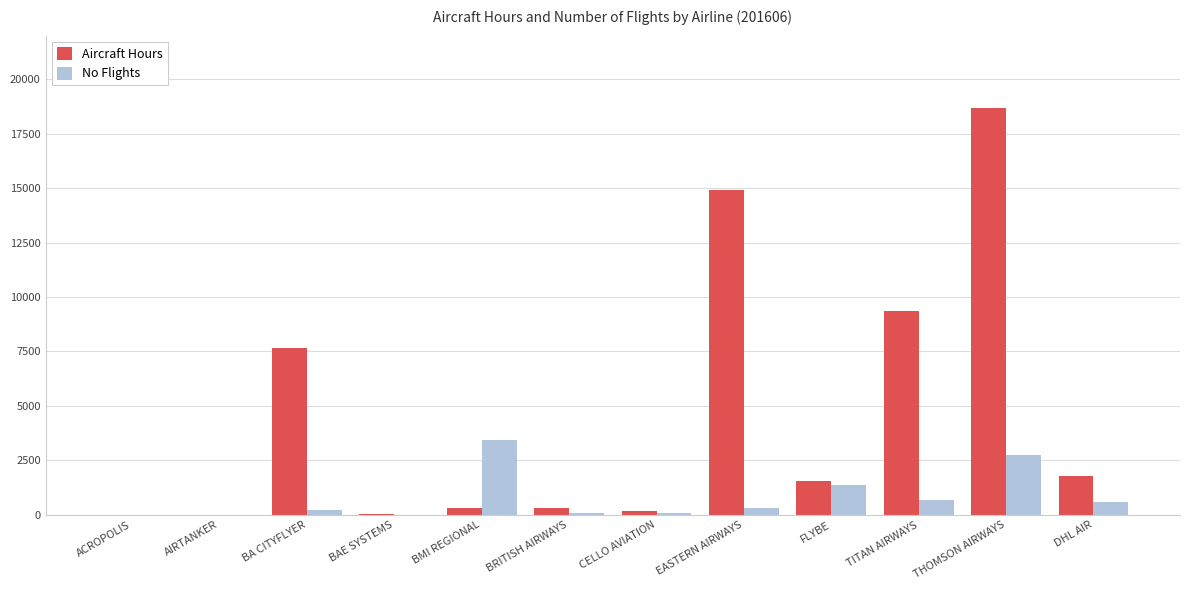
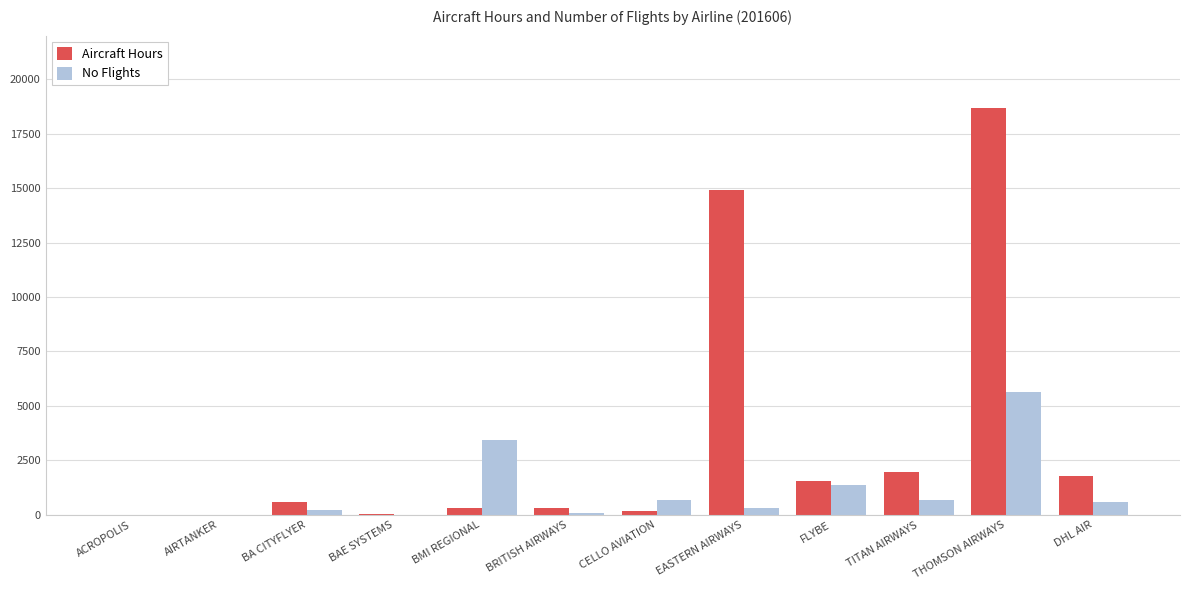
  {
    "Aircraft Hours": {
-     "BA CITYFLYER": 7700,
+     "BA CITYFLYER": 600,
      "BMI REGIONAL": 300,
      "BRITISH AIRWAYS": 300,
      "CELLO AVIATION": 200,
      "EASTERN AIRWAYS": 14900,
      "FLYBE": 1600,
-     "TITAN AIRWAYS": 9400,
+     "TITAN AIRWAYS": 2000,
      "THOMSON AIRWAYS": 18700,
      "DHL AIR": 1800
    },
    "No Flights": {
      "BA CITYFLYER": 200,
      "BMI REGIONAL": 3400,
-     "CELLO AVIATION": 100,
+     "CELLO AVIATION": 700,
      "EASTERN AIRWAYS": 300,
      "FLYBE": 1400,
      "TITAN AIRWAYS": 700,
-     "THOMSON AIRWAYS": 2700,
+     "THOMSON AIRWAYS": 5600,
      "DHL AIR": 600
    }
  }
